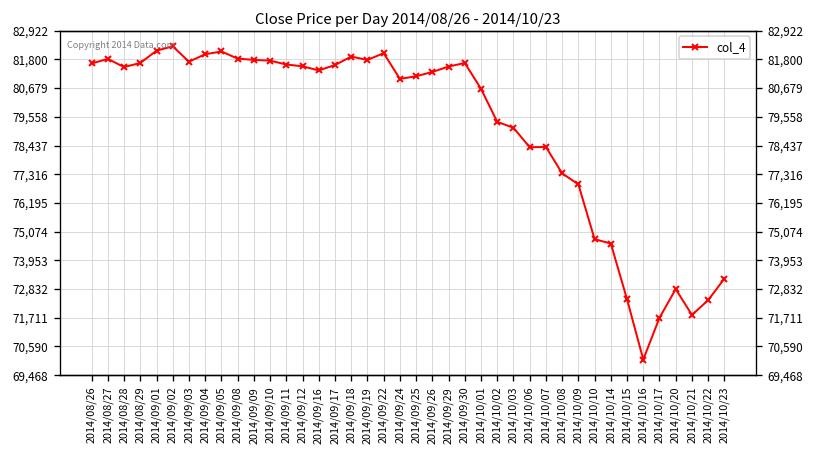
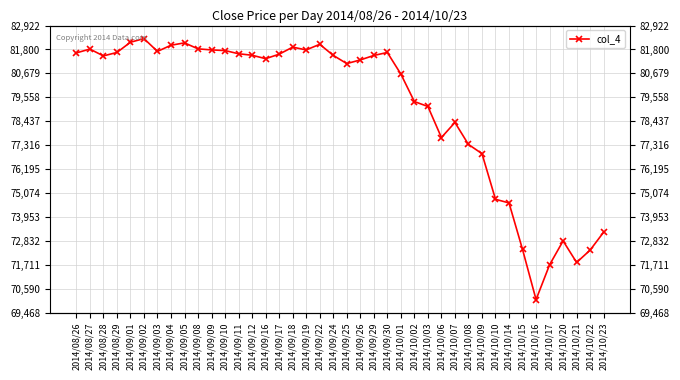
  {
    "2014/08/26": "81,600",
    "2014/08/27": "81,800",
    "2014/08/28": "81,500",
    "2014/08/29": "81,700",
    "2014/09/03": "81,700",
    "2014/09/04": "82,000",
    "2014/09/05": "82,100",
    "2014/09/08": "81,800",
    "2014/09/09": "81,800",
    "2014/09/10": "81,800",
    "2014/09/11": "81,600",
    "2014/09/12": "81,500",
    "2014/09/16": "81,400",
    "2014/09/17": "81,600",
    "2014/09/18": "81,900",
    "2014/09/19": "81,800",
    "2014/09/22": "82,000",
-   "2014/09/24": "81,000",
+   "2014/09/24": "81,500",
    "2014/09/25": "81,100",
    "2014/09/26": "81,300",
    "2014/09/29": "81,500",
    "2014/09/30": "81,700",
    "2014/10/01": "80,700",
    "2014/10/02": "79,400",
    "2014/10/03": "79,100",
-   "2014/10/06": "78,400",
+   "2014/10/06": "77,700",
    "2014/10/07": "78,400",
    "2014/10/08": "77,400",
    "2014/10/09": "76,900",
    "2014/10/10": "74,800",
    "2014/10/14": "74,600",
    "2014/10/15": "72,400",
    "2014/10/16": "70,100",
    "2014/10/17": "71,700",
    "2014/10/20": "72,800",
    "2014/10/21": "71,800",
    "2014/10/22": "72,400",
    "2014/10/23": "73,200"
  }
